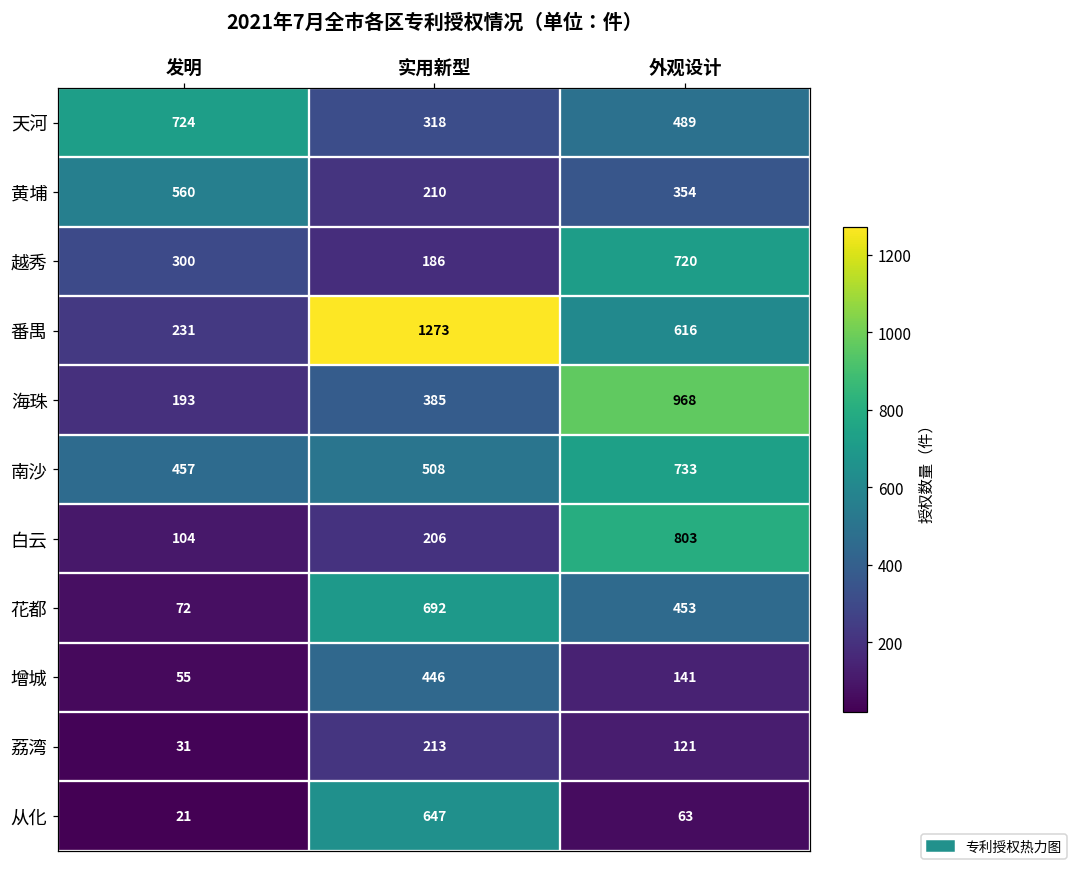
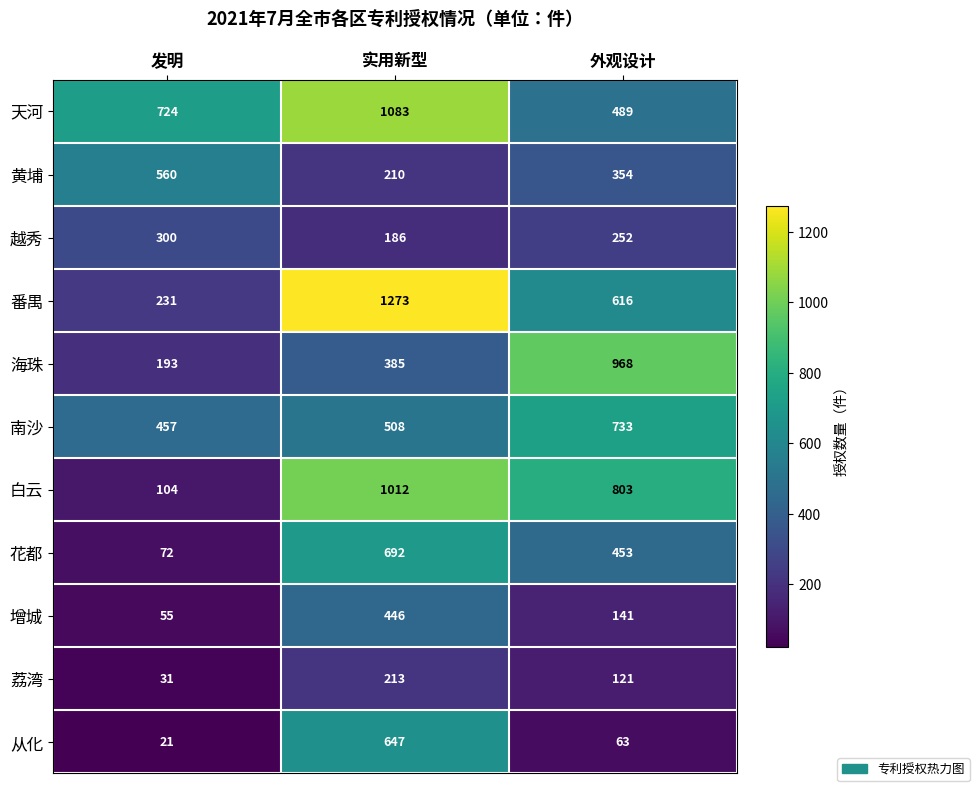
  {
    "天河": {
      "发明": 724,
-     "实用新型": 318,
+     "实用新型": 1083,
      "外观设计": 489
    },
    "黄埔": {
      "发明": 560,
      "实用新型": 210,
      "外观设计": 354
    },
    "越秀": {
      "发明": 300,
      "实用新型": 186,
-     "外观设计": 720
+     "外观设计": 252
    },
    "番禺": {
      "发明": 231,
      "实用新型": 1273,
      "外观设计": 616
    },
    "海珠": {
      "发明": 193,
      "实用新型": 385,
      "外观设计": 968
    },
    "南沙": {
      "发明": 457,
      "实用新型": 508,
      "外观设计": 733
    },
    "白云": {
      "发明": 104,
-     "实用新型": 206,
+     "实用新型": 1012,
      "外观设计": 803
    },
    "花都": {
      "发明": 72,
      "实用新型": 692,
      "外观设计": 453
    },
    "增城": {
      "发明": 55,
      "实用新型": 446,
      "外观设计": 141
    },
    "荔湾": {
      "发明": 31,
      "实用新型": 213,
      "外观设计": 121
    },
    "从化": {
      "发明": 21,
      "实用新型": 647,
      "外观设计": 63
    }
  }
